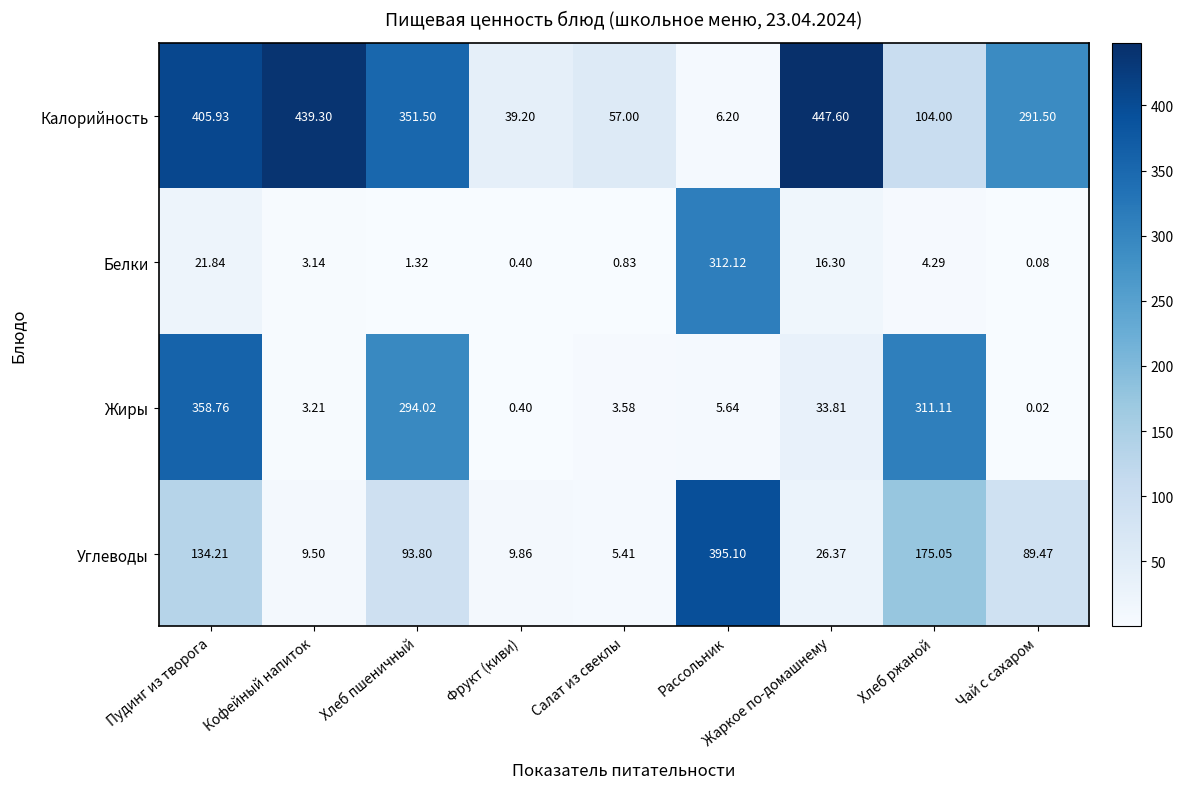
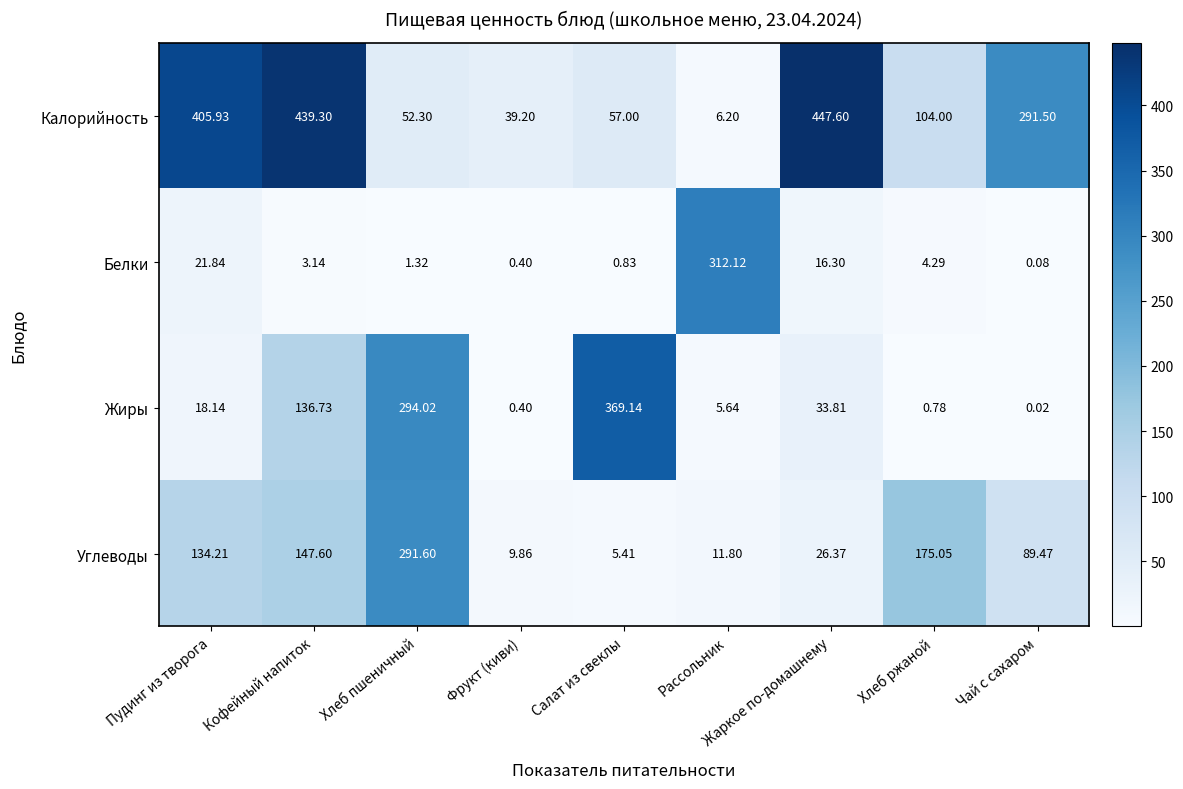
  {
    "Калорийность": {
      "Пудинг из творога": 405.93,
      "Кофейный напиток": 439.30,
-     "Хлеб пшеничный": 351.50,
+     "Хлеб пшеничный": 52.30,
      "Фрукт (киви)": 39.20,
      "Салат из свеклы": 57.00,
      "Рассольник": 6.20,
      "Жаркое по-домашнему": 447.60,
      "Хлеб ржаной": 104.00,
      "Чай с сахаром": 291.50
    },
    "Белки": {
      "Пудинг из творога": 21.84,
      "Кофейный напиток": 3.14,
      "Хлеб пшеничный": 1.32,
      "Фрукт (киви)": 0.40,
      "Салат из свеклы": 0.83,
      "Рассольник": 312.12,
      "Жаркое по-домашнему": 16.30,
      "Хлеб ржаной": 4.29,
      "Чай с сахаром": 0.08
    },
    "Жиры": {
-     "Пудинг из творога": 358.76,
-     "Кофейный напиток": 3.21,
+     "Пудинг из творога": 18.14,
+     "Кофейный напиток": 136.73,
      "Хлеб пшеничный": 294.02,
      "Фрукт (киви)": 0.40,
-     "Салат из свеклы": 3.58,
+     "Салат из свеклы": 369.14,
      "Рассольник": 5.64,
      "Жаркое по-домашнему": 33.81,
-     "Хлеб ржаной": 311.11,
+     "Хлеб ржаной": 0.78,
      "Чай с сахаром": 0.02
    },
    "Углеводы": {
      "Пудинг из творога": 134.21,
-     "Кофейный напиток": 9.50,
-     "Хлеб пшеничный": 93.80,
+     "Кофейный напиток": 147.60,
+     "Хлеб пшеничный": 291.60,
      "Фрукт (киви)": 9.86,
      "Салат из свеклы": 5.41,
-     "Рассольник": 395.10,
+     "Рассольник": 11.80,
      "Жаркое по-домашнему": 26.37,
      "Хлеб ржаной": 175.05,
      "Чай с сахаром": 89.47
    }
  }
